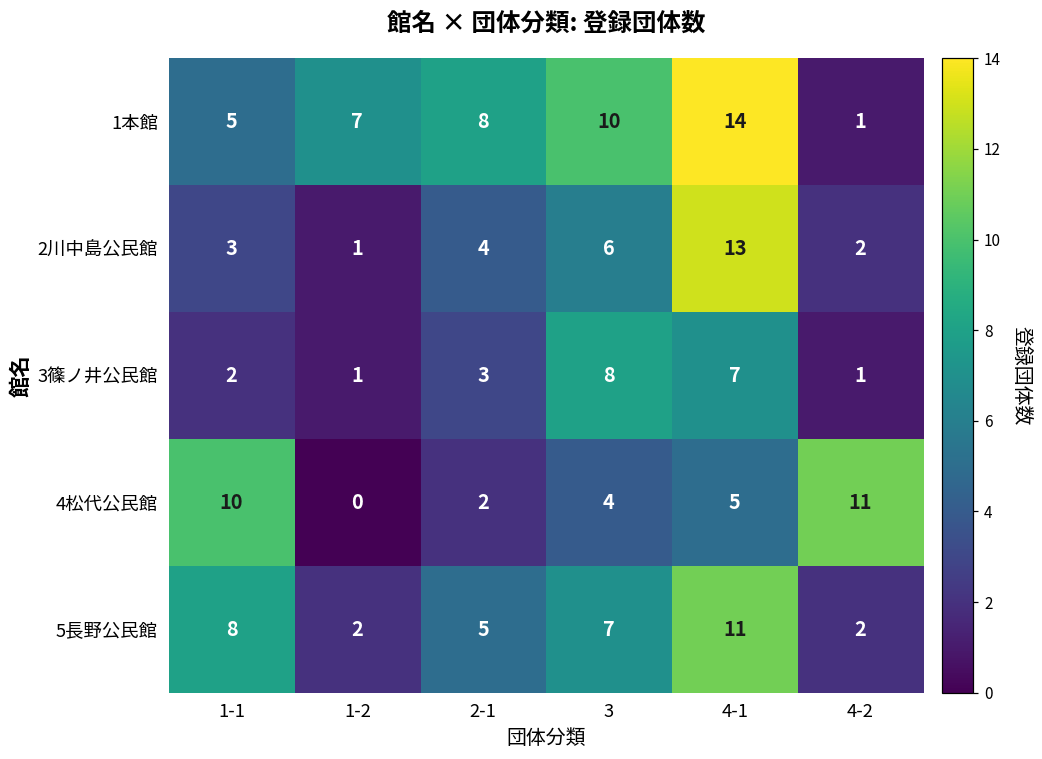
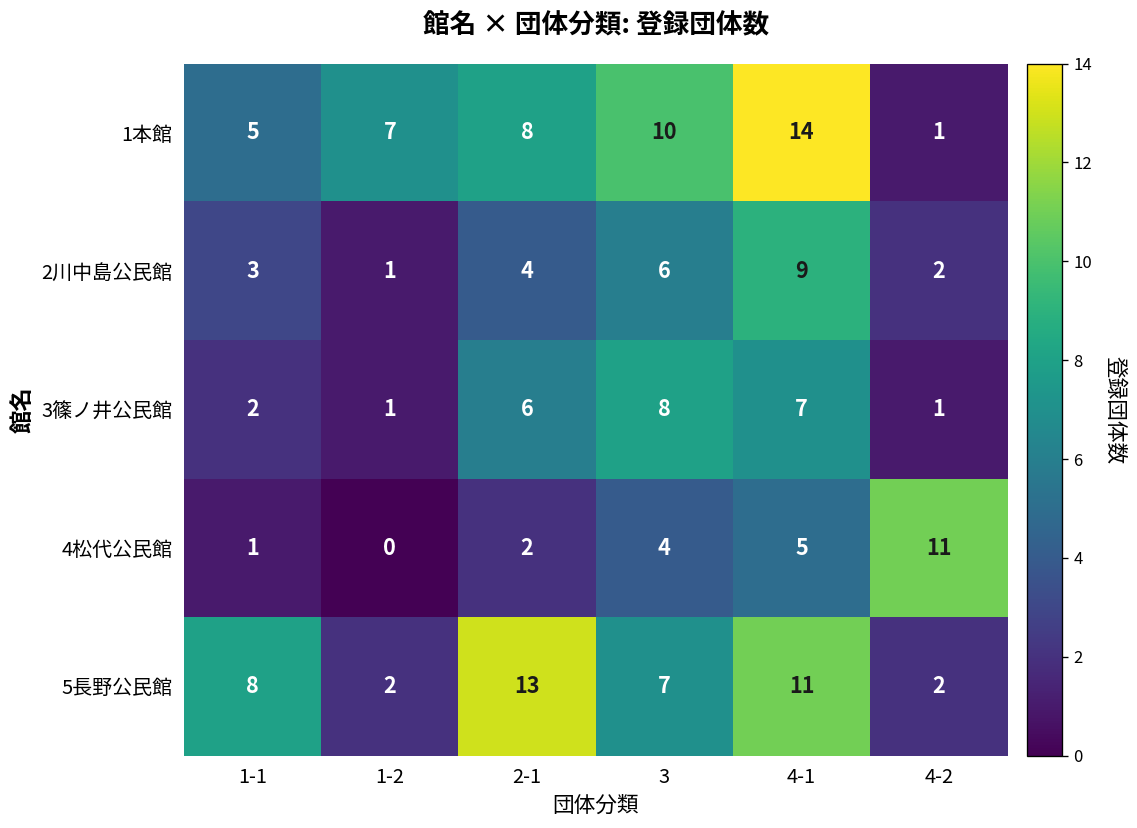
  {
    "1本館": {
      "1-1": 5,
      "1-2": 7,
      "2-1": 8,
      "3": 10,
      "4-1": 14,
      "4-2": 1
    },
    "2川中島公民館": {
      "1-1": 3,
      "1-2": 1,
      "2-1": 4,
      "3": 6,
-     "4-1": 13,
+     "4-1": 9,
      "4-2": 2
    },
    "3篠ノ井公民館": {
      "1-1": 2,
      "1-2": 1,
-     "2-1": 3,
+     "2-1": 6,
      "3": 8,
      "4-1": 7,
      "4-2": 1
    },
    "4松代公民館": {
-     "1-1": 10,
+     "1-1": 1,
      "1-2": 0,
      "2-1": 2,
      "3": 4,
      "4-1": 5,
      "4-2": 11
    },
    "5長野公民館": {
      "1-1": 8,
      "1-2": 2,
-     "2-1": 5,
+     "2-1": 13,
      "3": 7,
      "4-1": 11,
      "4-2": 2
    }
  }
